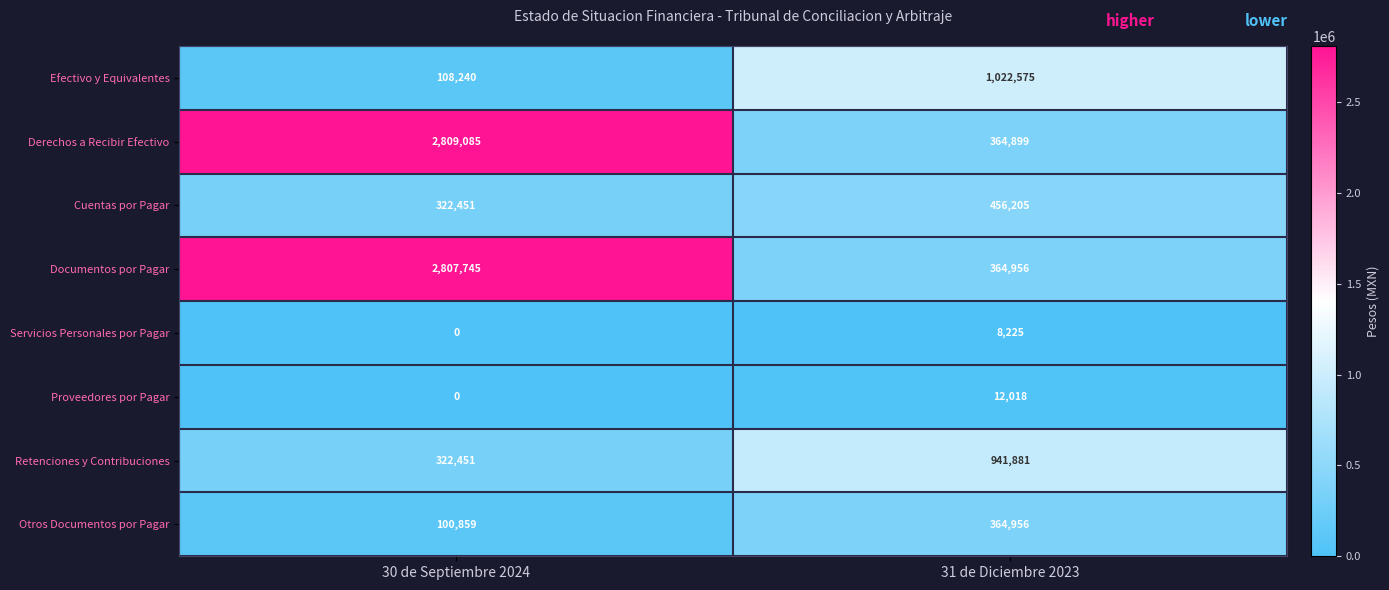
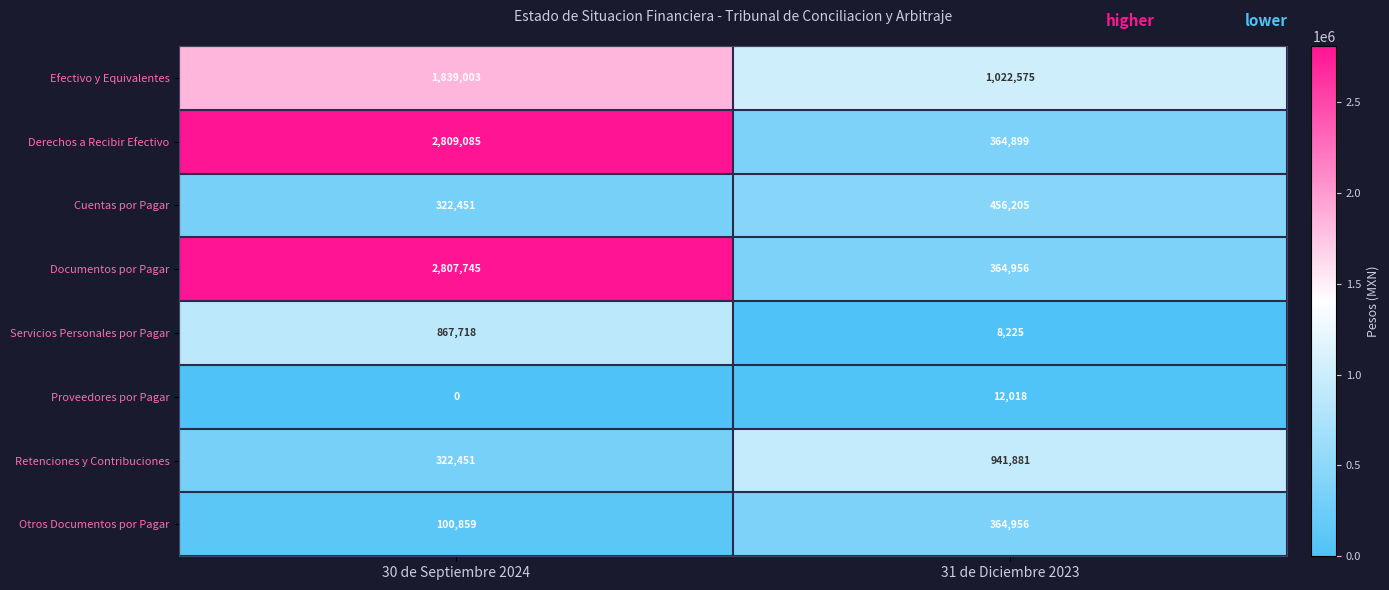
  {
    "Efectivo y Equivalentes": {
-     "30 de Septiembre 2024": "108,240",
+     "30 de Septiembre 2024": "1,839,003",
      "31 de Diciembre 2023": "1,022,575"
    },
    "Derechos a Recibir Efectivo": {
      "30 de Septiembre 2024": "2,809,085",
      "31 de Diciembre 2023": "364,899"
    },
    "Cuentas por Pagar": {
      "30 de Septiembre 2024": "322,451",
      "31 de Diciembre 2023": "456,205"
    },
    "Documentos por Pagar": {
      "30 de Septiembre 2024": "2,807,745",
      "31 de Diciembre 2023": "364,956"
    },
    "Servicios Personales por Pagar": {
-     "30 de Septiembre 2024": "0",
+     "30 de Septiembre 2024": "867,718",
      "31 de Diciembre 2023": "8,225"
    },
    "Proveedores por Pagar": {
      "30 de Septiembre 2024": "0",
      "31 de Diciembre 2023": "12,018"
    },
    "Retenciones y Contribuciones": {
      "30 de Septiembre 2024": "322,451",
      "31 de Diciembre 2023": "941,881"
    },
    "Otros Documentos por Pagar": {
      "30 de Septiembre 2024": "100,859",
      "31 de Diciembre 2023": "364,956"
    }
  }
